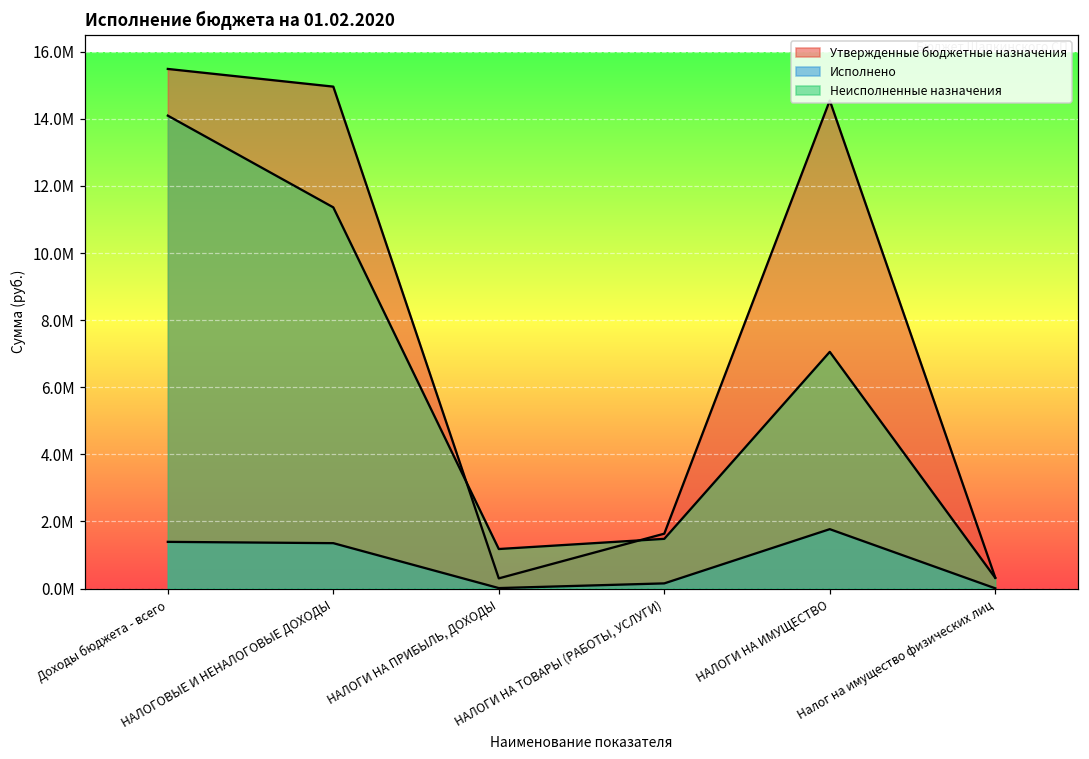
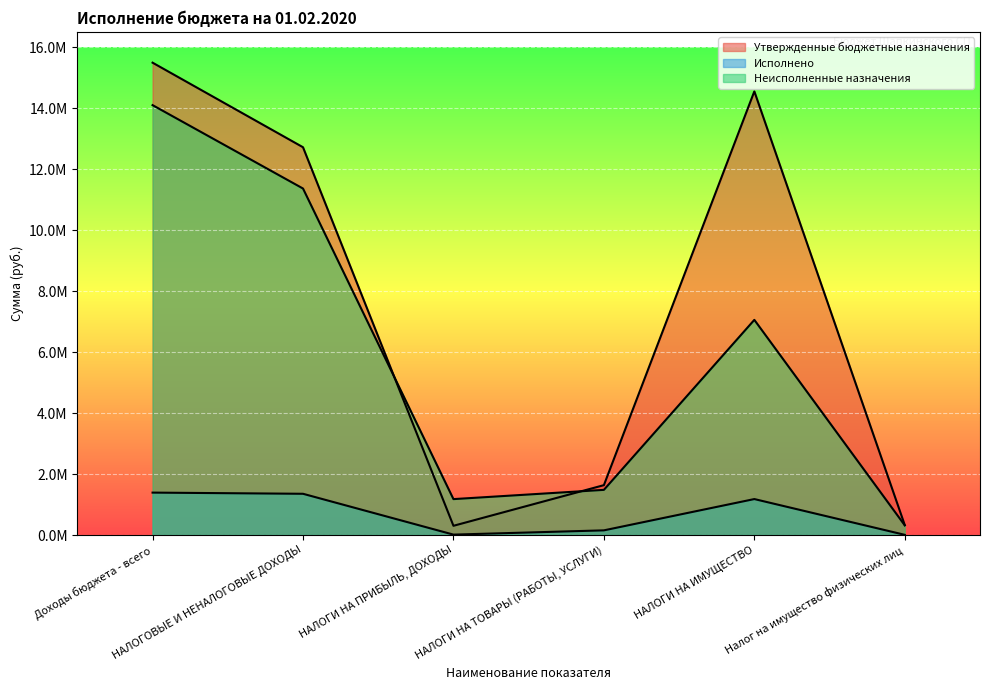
  {
    "Утвержденные бюджетные назначения": {
      "Доходы бюджета - всего": 15500000,
-     "НАЛОГОВЫЕ И НЕНАЛОГОВЫЕ ДОХОДЫ": 15000000,
+     "НАЛОГОВЫЕ И НЕНАЛОГОВЫЕ ДОХОДЫ": 12700000,
      "НАЛОГИ НА ПРИБЫЛЬ, ДОХОДЫ": 300000,
      "НАЛОГИ НА ТОВАРЫ (РАБОТЫ, УСЛУГИ)": 1600000,
      "НАЛОГИ НА ИМУЩЕСТВО": 14500000
    },
    "Исполнено": {
      "Доходы бюджета - всего": 1400000,
      "НАЛОГОВЫЕ И НЕНАЛОГОВЫЕ ДОХОДЫ": 1400000,
      "НАЛОГИ НА ПРИБЫЛЬ, ДОХОДЫ": 0,
      "НАЛОГИ НА ТОВАРЫ (РАБОТЫ, УСЛУГИ)": 200000,
-     "НАЛОГИ НА ИМУЩЕСТВО": 1800000,
+     "НАЛОГИ НА ИМУЩЕСТВО": 1200000,
      "Налог на имущество физических лиц": 0
    },
    "Неисполненные назначения": {
      "Доходы бюджета - всего": 14100000,
      "НАЛОГОВЫЕ И НЕНАЛОГОВЫЕ ДОХОДЫ": 11400000,
      "НАЛОГИ НА ПРИБЫЛЬ, ДОХОДЫ": 1200000,
      "НАЛОГИ НА ТОВАРЫ (РАБОТЫ, УСЛУГИ)": 1500000,
      "НАЛОГИ НА ИМУЩЕСТВО": 7100000
    }
  }
